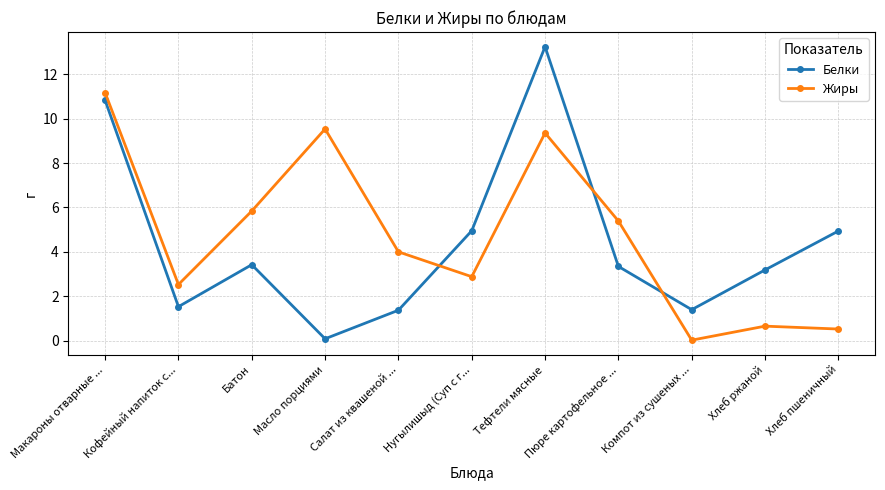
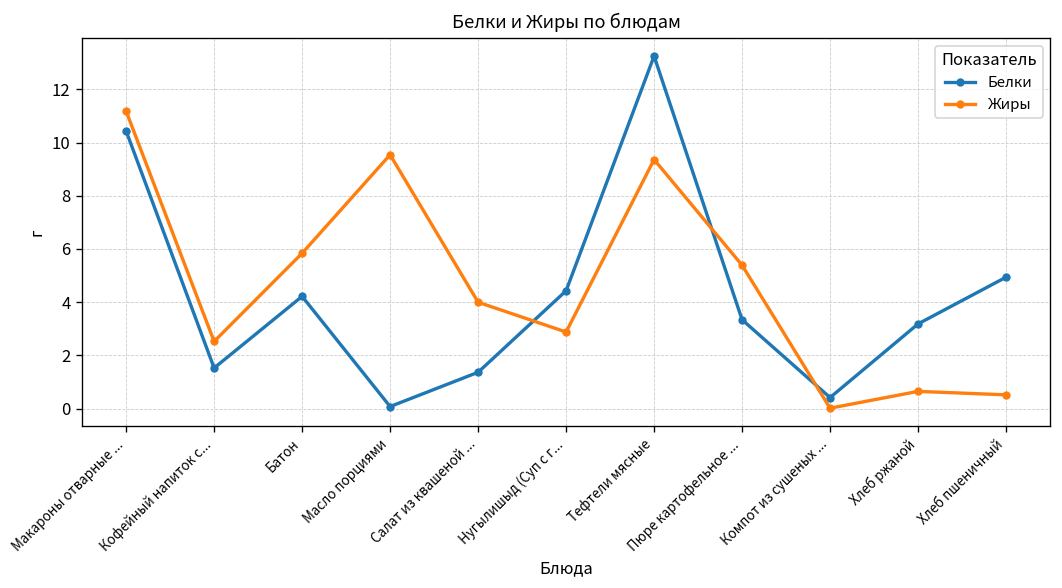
  {
    "Белки": {
-     "Макароны отварные ...": 10.8,
+     "Макароны отварные ...": 10.4,
      "Кофейный напиток с...": 1.5,
-     "Батон": 3.4,
+     "Батон": 4.2,
      "Масло порциями": 0.1,
      "Салат из квашеной ...": 1.4,
-     "Нугылишыд (Суп с г...": 5.0,
+     "Нугылишыд (Суп с г...": 4.4,
      "Тефтели мясные": 13.2,
      "Пюре картофельное ...": 3.3,
-     "Компот из сушеных ...": 1.4,
+     "Компот из сушеных ...": 0.4,
      "Хлеб ржаной": 3.2,
      "Хлеб пшеничный": 4.9
    },
    "Жиры": {
      "Макароны отварные ...": 11.2,
      "Кофейный напиток с...": 2.5,
      "Батон": 5.8,
      "Масло порциями": 9.5,
      "Салат из квашеной ...": 4.0,
      "Нугылишыд (Суп с г...": 2.9,
      "Тефтели мясные": 9.4,
      "Пюре картофельное ...": 5.4,
      "Компот из сушеных ...": 0.0,
      "Хлеб ржаной": 0.7,
      "Хлеб пшеничный": 0.5
    }
  }
